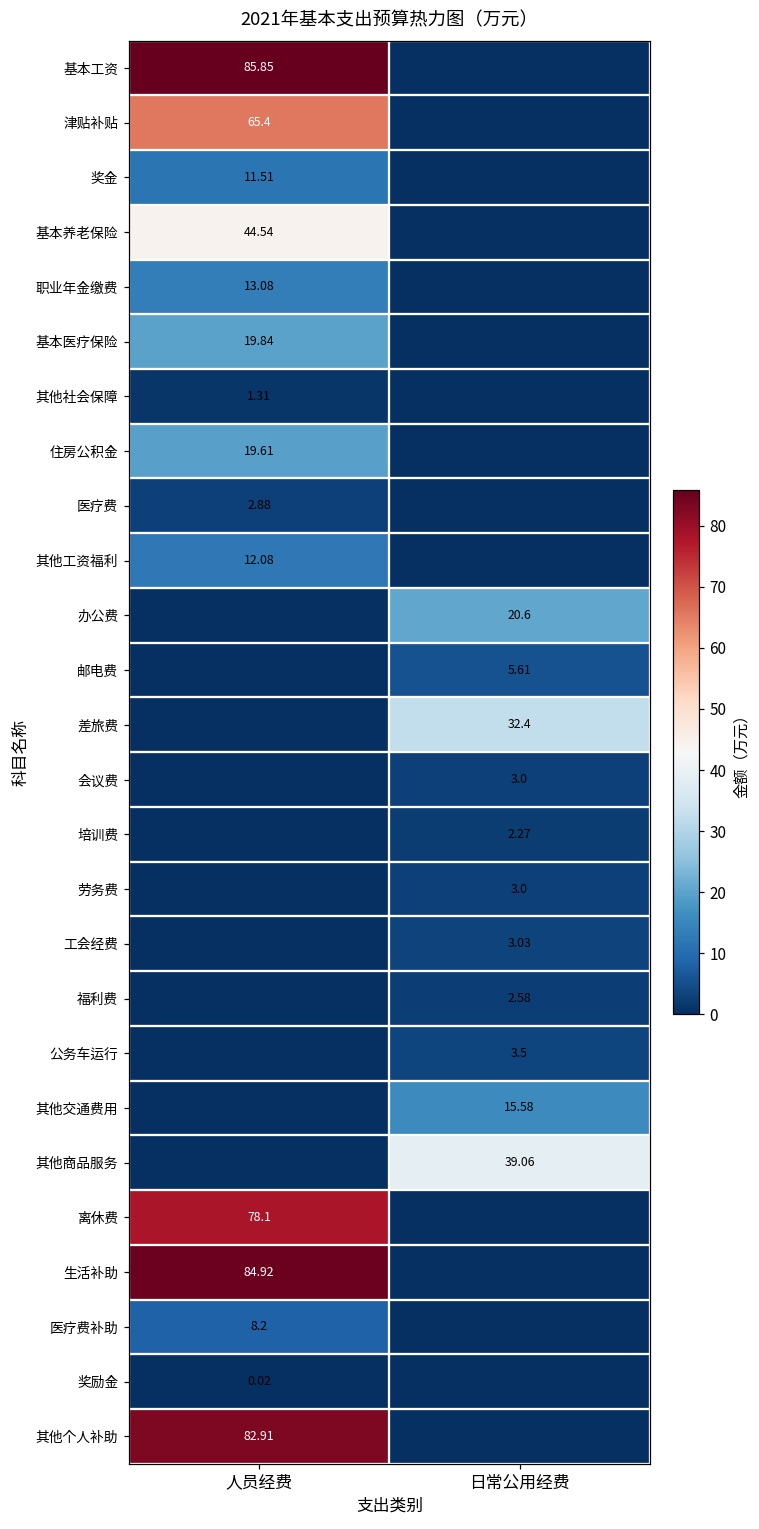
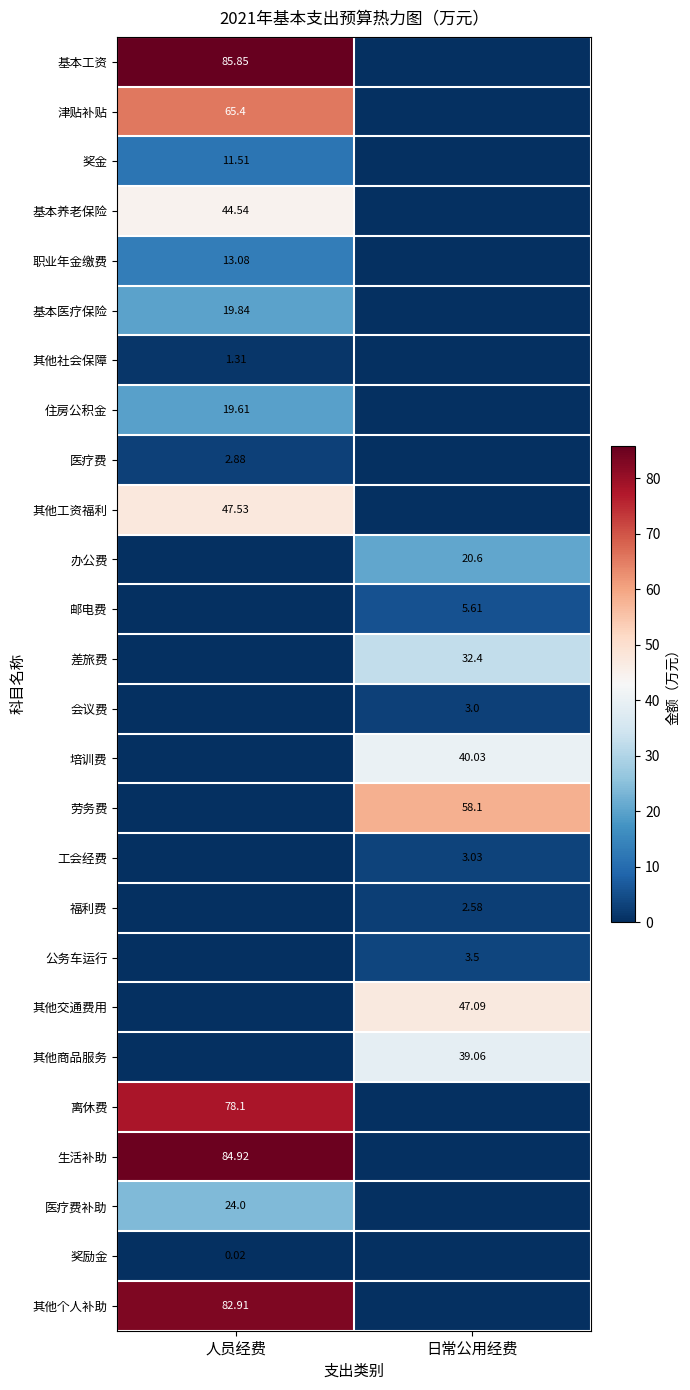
  {
    "基本工资": {
      "人员经费": 85.85
    },
    "津贴补贴": {
      "人员经费": 65.4
    },
    "奖金": {
      "人员经费": 11.51
    },
    "基本养老保险": {
      "人员经费": 44.54
    },
    "职业年金缴费": {
      "人员经费": 13.08
    },
    "基本医疗保险": {
      "人员经费": 19.84
    },
    "其他社会保障": {
      "人员经费": 1.31
    },
    "住房公积金": {
      "人员经费": 19.61
    },
    "医疗费": {
      "人员经费": 2.88
    },
    "其他工资福利": {
-     "人员经费": 12.08
+     "人员经费": 47.53
    },
    "办公费": {
      "日常公用经费": 20.6
    },
    "邮电费": {
      "日常公用经费": 5.61
    },
    "差旅费": {
      "日常公用经费": 32.4
    },
    "会议费": {
      "日常公用经费": 3.0
    },
    "培训费": {
-     "日常公用经费": 2.27
+     "日常公用经费": 40.03
    },
    "劳务费": {
-     "日常公用经费": 3.0
+     "日常公用经费": 58.1
    },
    "工会经费": {
      "日常公用经费": 3.03
    },
    "福利费": {
      "日常公用经费": 2.58
    },
    "公务车运行": {
      "日常公用经费": 3.5
    },
    "其他交通费用": {
-     "日常公用经费": 15.58
+     "日常公用经费": 47.09
    },
    "其他商品服务": {
      "日常公用经费": 39.06
    },
    "离休费": {
      "人员经费": 78.1
    },
    "生活补助": {
      "人员经费": 84.92
    },
    "医疗费补助": {
-     "人员经费": 8.2
+     "人员经费": 24.0
    },
    "奖励金": {
      "人员经费": 0.02
    },
    "其他个人补助": {
      "人员经费": 82.91
    }
  }
